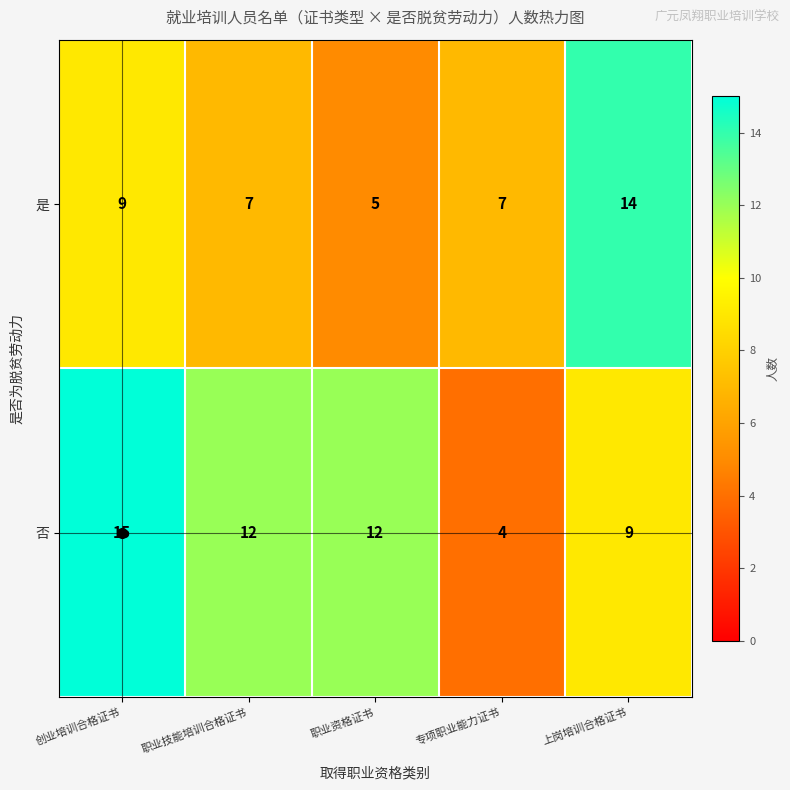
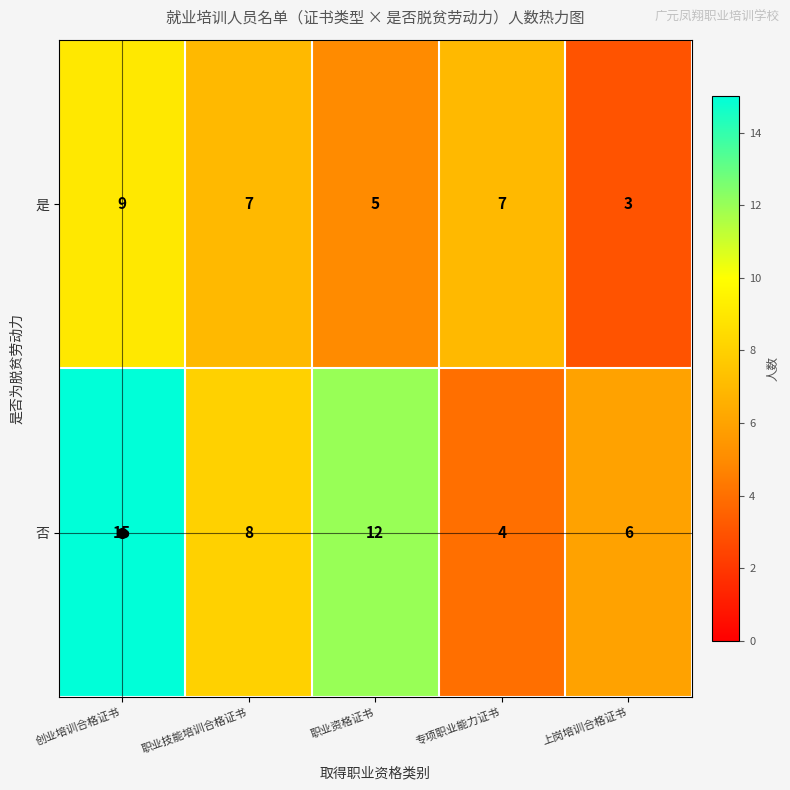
  {
    "是": {
      "创业培训合格证书": 9,
      "职业技能培训合格证书": 7,
      "职业资格证书": 5,
      "专项职业能力证书": 7,
-     "上岗培训合格证书": 14
+     "上岗培训合格证书": 3
    },
    "否": {
-     "职业技能培训合格证书": 12,
+     "职业技能培训合格证书": 8,
      "职业资格证书": 12,
      "专项职业能力证书": 4,
-     "上岗培训合格证书": 9
+     "上岗培训合格证书": 6
    }
  }
